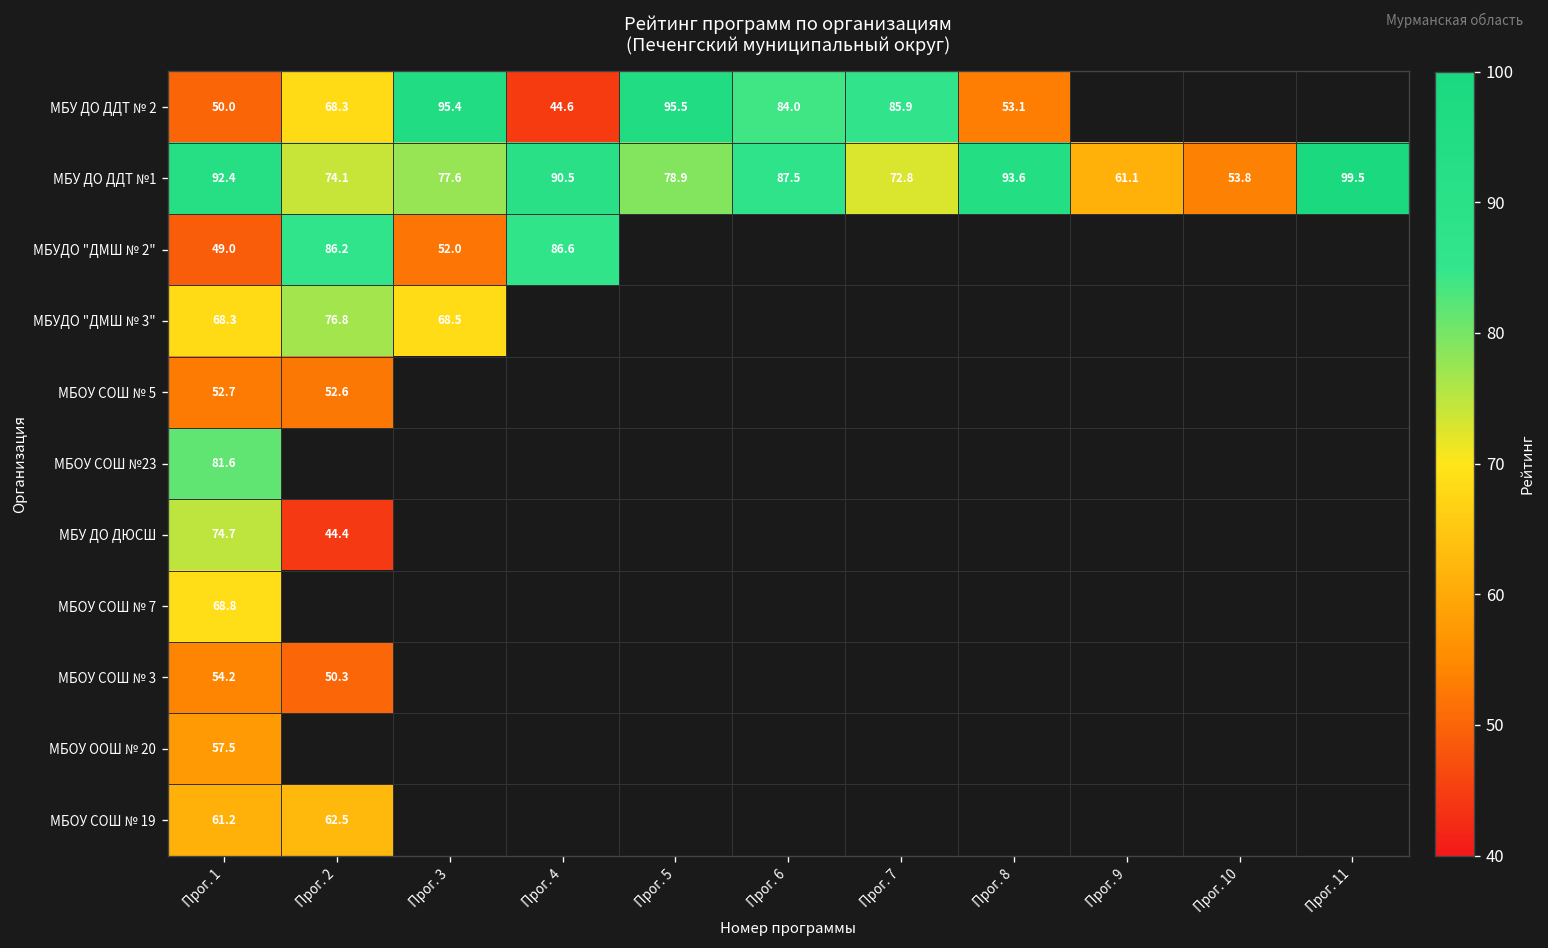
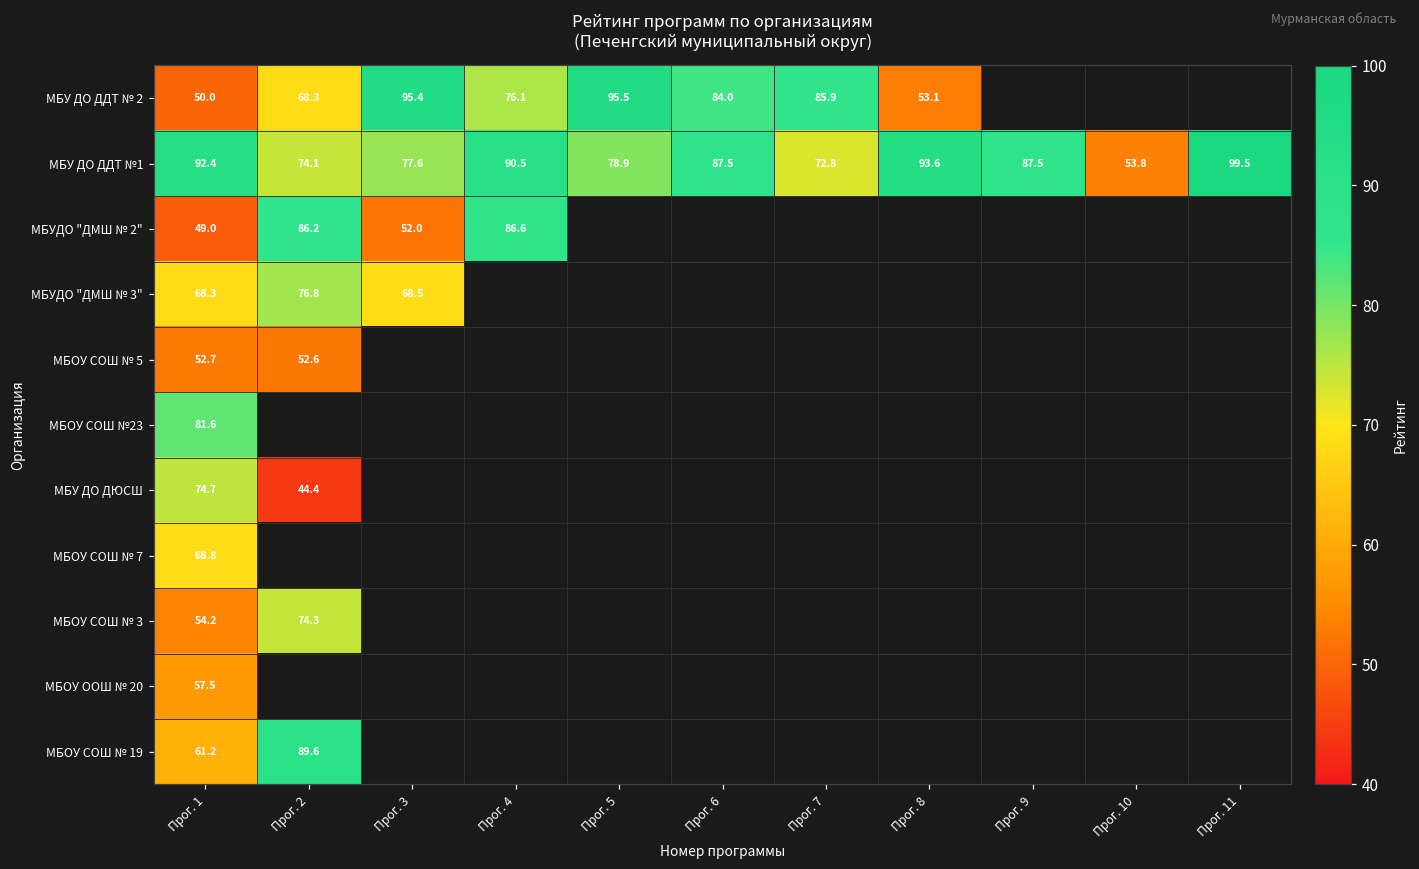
  {
    "МБУ ДО ДДТ № 2": {
      "Прог. 1": 50.0,
      "Прог. 2": 68.3,
      "Прог. 3": 95.4,
-     "Прог. 4": 44.6,
+     "Прог. 4": 76.1,
      "Прог. 5": 95.5,
      "Прог. 6": 84.0,
      "Прог. 7": 85.9,
      "Прог. 8": 53.1
    },
    "МБУ ДО ДДТ №1": {
      "Прог. 1": 92.4,
      "Прог. 2": 74.1,
      "Прог. 3": 77.6,
      "Прог. 4": 90.5,
      "Прог. 5": 78.9,
      "Прог. 6": 87.5,
      "Прог. 7": 72.8,
      "Прог. 8": 93.6,
-     "Прог. 9": 61.1,
+     "Прог. 9": 87.5,
      "Прог. 10": 53.8,
      "Прог. 11": 99.5
    },
    "МБУДО \"ДМШ № 2\"": {
      "Прог. 1": 49.0,
      "Прог. 2": 86.2,
      "Прог. 3": 52.0,
      "Прог. 4": 86.6
    },
    "МБУДО \"ДМШ № 3\"": {
      "Прог. 1": 68.3,
      "Прог. 2": 76.8,
      "Прог. 3": 68.5
    },
    "МБОУ СОШ № 5": {
      "Прог. 1": 52.7,
      "Прог. 2": 52.6
    },
    "МБОУ СОШ №23": {
      "Прог. 1": 81.6
    },
    "МБУ ДО ДЮСШ": {
      "Прог. 1": 74.7,
      "Прог. 2": 44.4
    },
    "МБОУ СОШ № 7": {
      "Прог. 1": 68.8
    },
    "МБОУ СОШ № 3": {
      "Прог. 1": 54.2,
-     "Прог. 2": 50.3
+     "Прог. 2": 74.3
    },
    "МБОУ ООШ № 20": {
      "Прог. 1": 57.5
    },
    "МБОУ СОШ № 19": {
      "Прог. 1": 61.2,
-     "Прог. 2": 62.5
+     "Прог. 2": 89.6
    }
  }
